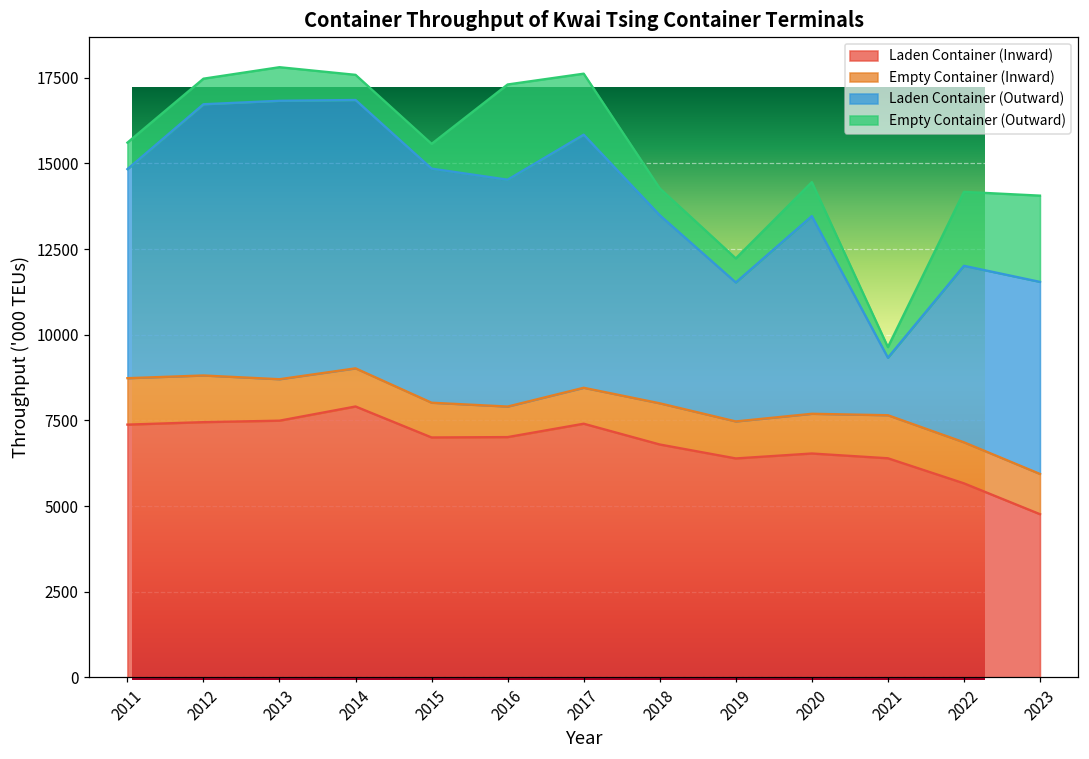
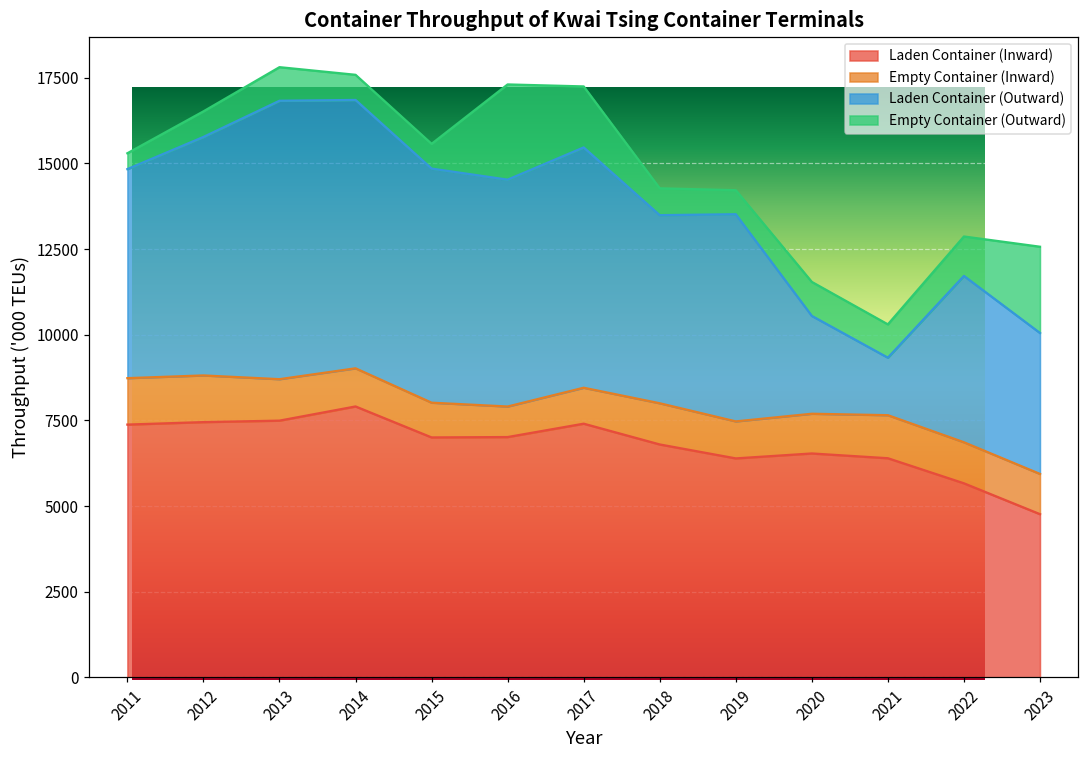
  {
    "Container Throughput of Kwai Tsing Container Terminals": {
      "Laden Container (Outward)": {
        "2011": 6100,
-       "2012": 7900,
+       "2012": 7000,
        "2013": 8100,
        "2014": 7800,
        "2015": 6800,
        "2016": 6600,
-       "2017": 7400,
+       "2017": 7000,
        "2018": 5500,
-       "2019": 4100,
-       "2020": 5800,
+       "2019": 6000,
+       "2020": 2900,
        "2021": 1700,
-       "2022": 5200,
-       "2023": 5600
+       "2022": 4900,
+       "2023": 4100
      },
      "Empty Container (Outward)": {
-       "2011": 800,
+       "2011": 500,
        "2012": 700,
        "2013": 1000,
        "2014": 700,
        "2015": 700,
        "2016": 2800,
        "2017": 1800,
        "2018": 800,
        "2019": 700,
        "2020": 1000,
-       "2021": 300,
-       "2022": 2200,
+       "2021": 1000,
+       "2022": 1200,
        "2023": 2500
      }
    }
  }
